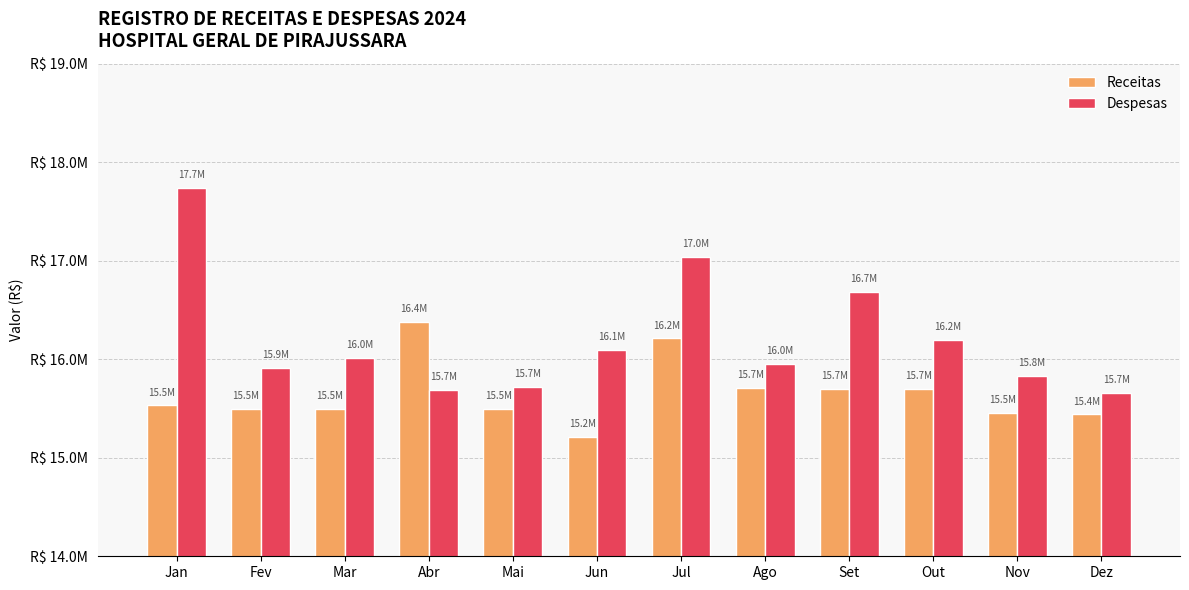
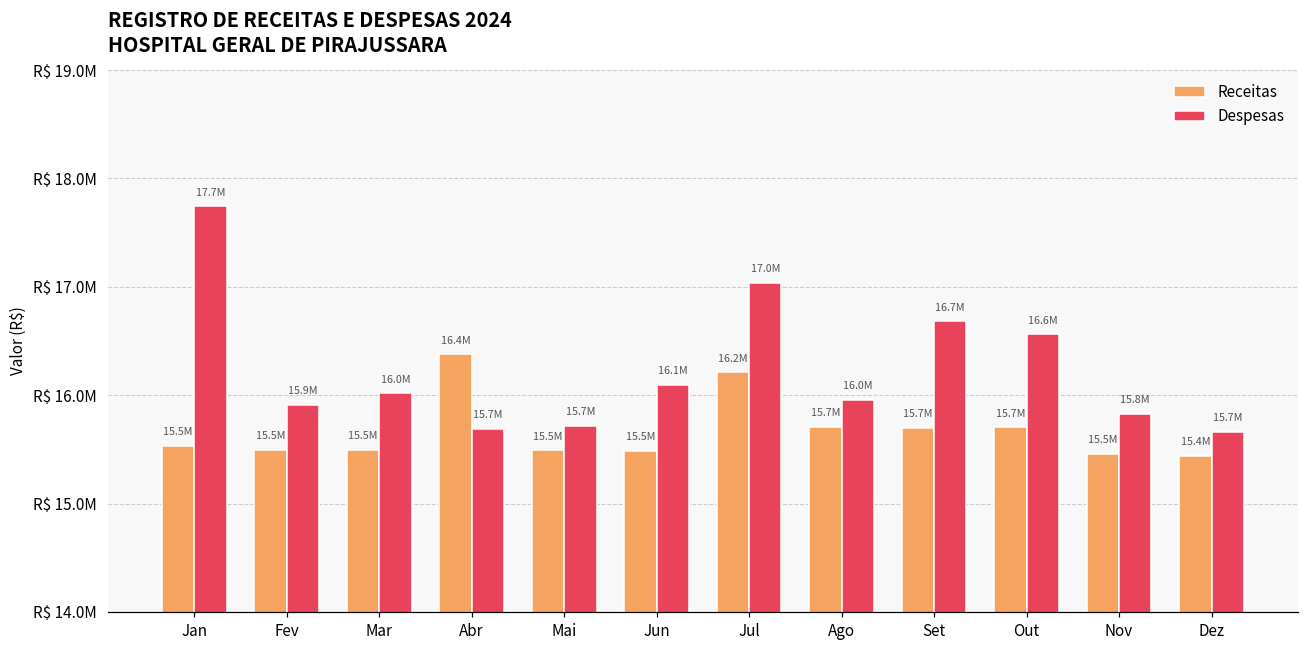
  {
    "Receitas": {
      "Jan": "15.5M",
      "Fev": "15.5M",
      "Mar": "15.5M",
      "Abr": "16.4M",
      "Mai": "15.5M",
-     "Jun": "15.2M",
+     "Jun": "15.5M",
      "Jul": "16.2M",
      "Ago": "15.7M",
      "Set": "15.7M",
      "Out": "15.7M",
      "Nov": "15.5M",
      "Dez": "15.4M"
    },
    "Despesas": {
      "Jan": "17.7M",
      "Fev": "15.9M",
      "Mar": "16.0M",
      "Abr": "15.7M",
      "Mai": "15.7M",
      "Jun": "16.1M",
      "Jul": "17.0M",
      "Ago": "16.0M",
      "Set": "16.7M",
-     "Out": "16.2M",
+     "Out": "16.6M",
      "Nov": "15.8M",
      "Dez": "15.7M"
    }
  }
